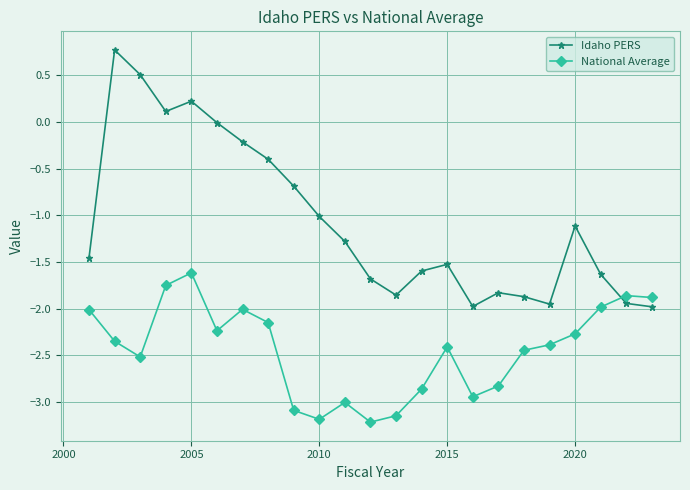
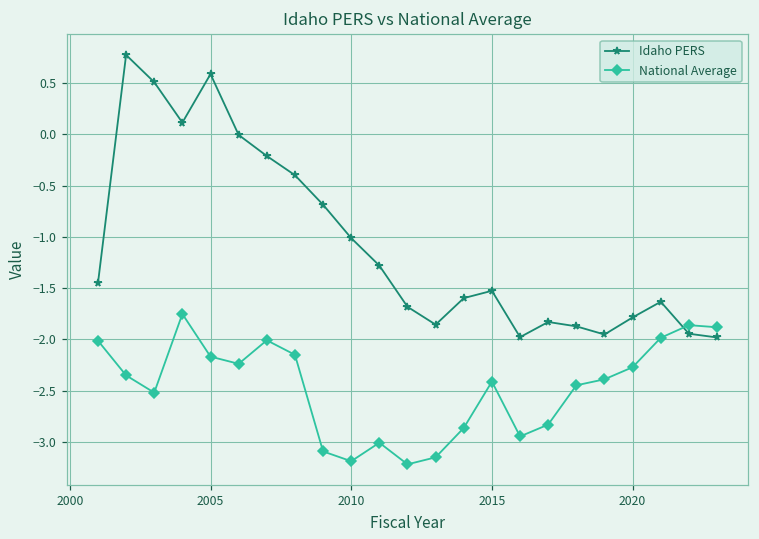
  {
    "Idaho PERS": {
-     "2005": 0.2,
+     "2005": 0.6,
      "2010": -1.0,
      "2015": -1.5,
-     "2020": -1.1
+     "2020": -1.8
    },
    "National Average": {
-     "2005": -1.6,
+     "2005": -2.2,
      "2010": -3.2,
      "2015": -2.4,
      "2020": -2.3
    }
  }
